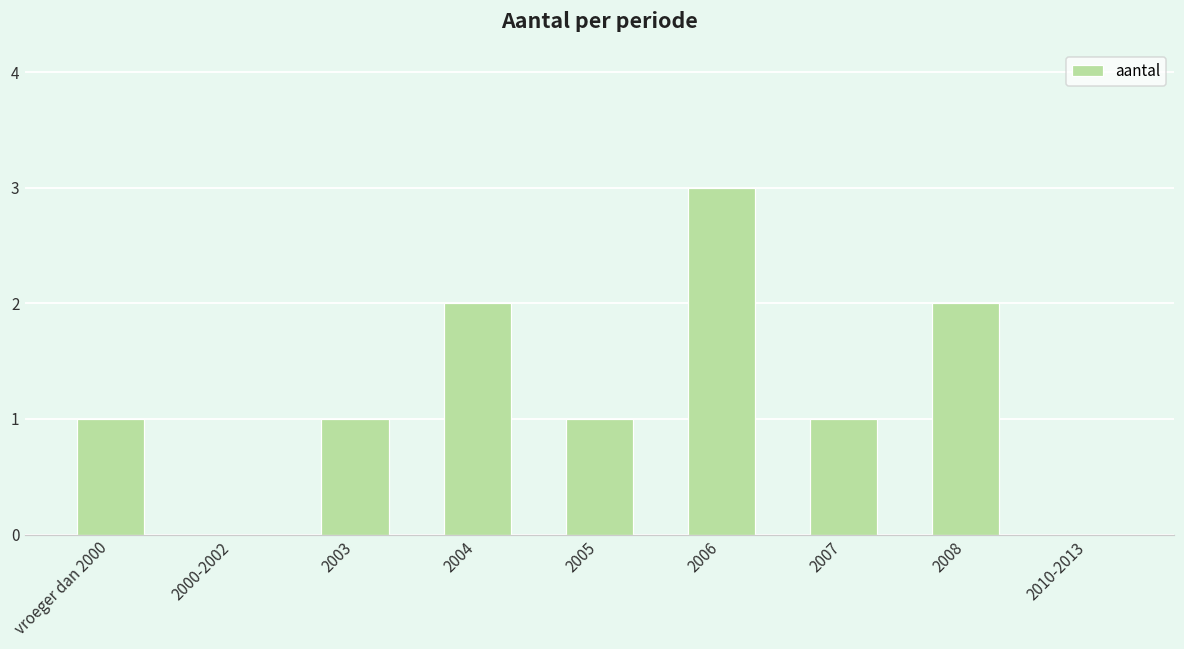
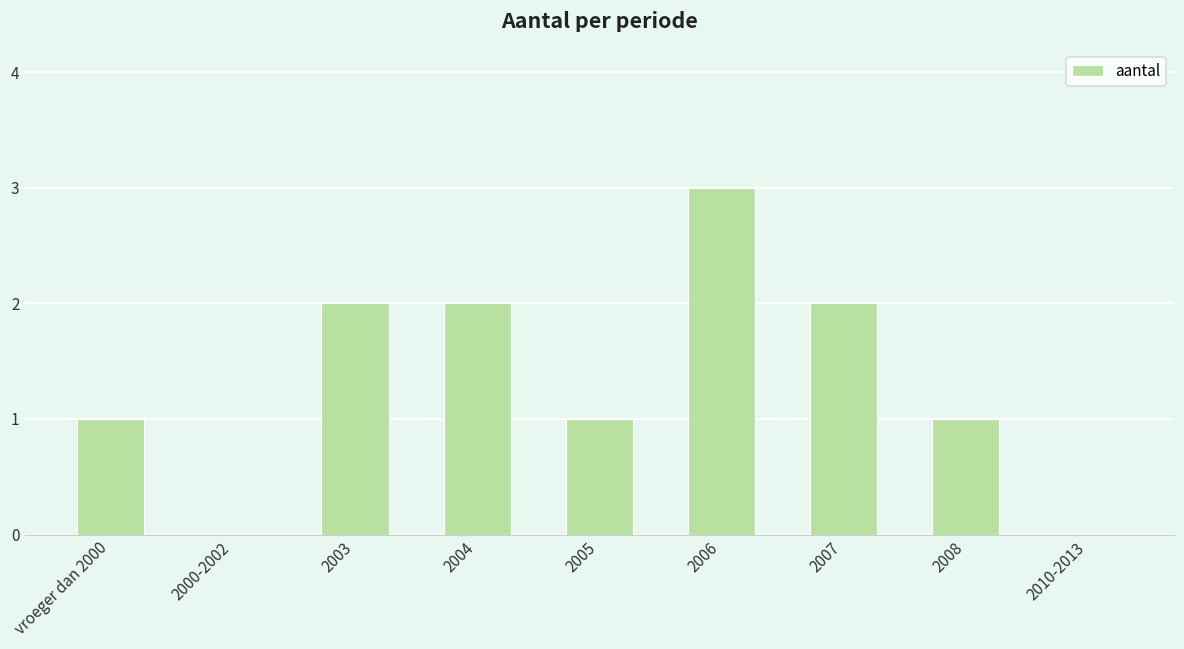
  {
    "vroeger dan 2000": 1,
    "2000-2002": 0,
-   "2003": 1,
+   "2003": 2,
    "2004": 2,
    "2005": 1,
    "2006": 3,
-   "2007": 1,
-   "2008": 2,
+   "2007": 2,
+   "2008": 1,
    "2010-2013": 0
  }
